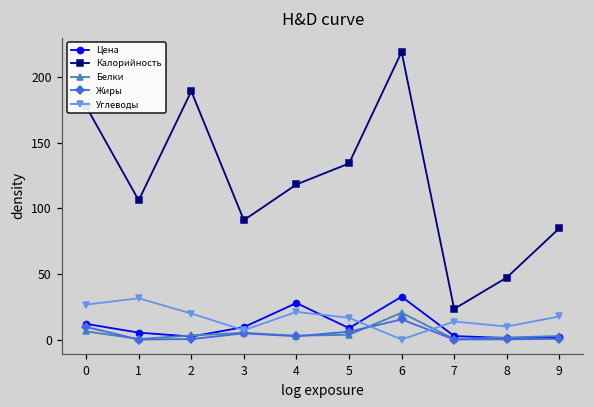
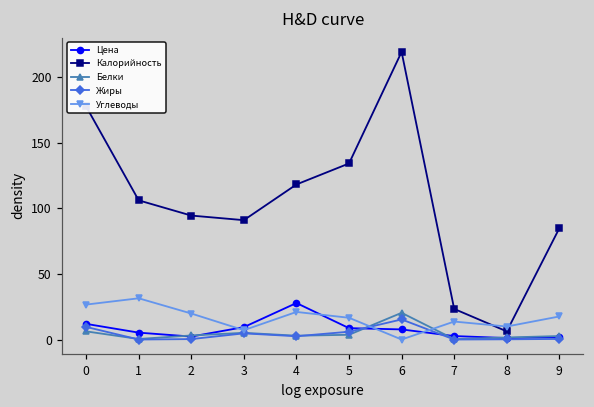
  {
    "Цена": {
      "0": 12,
      "1": 5,
      "3": 9,
      "4": 28,
      "5": 9,
-     "6": 33,
+     "6": 8,
      "7": 3
    },
    "Калорийность": {
      "1": 106,
-     "2": 189,
+     "2": 94,
      "3": 91,
      "4": 118,
      "5": 134,
      "6": 219,
      "7": 23,
-     "8": 47,
+     "8": 6,
      "9": 85
    }
  }
